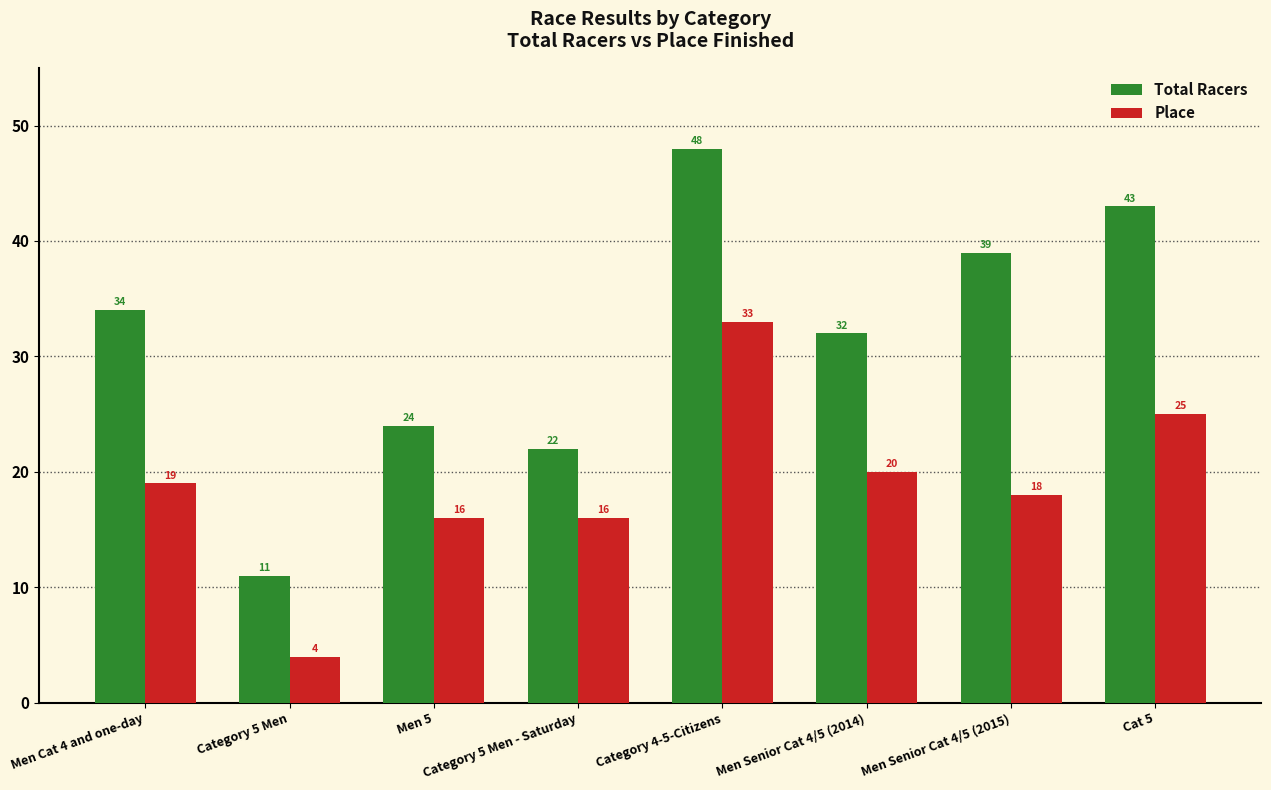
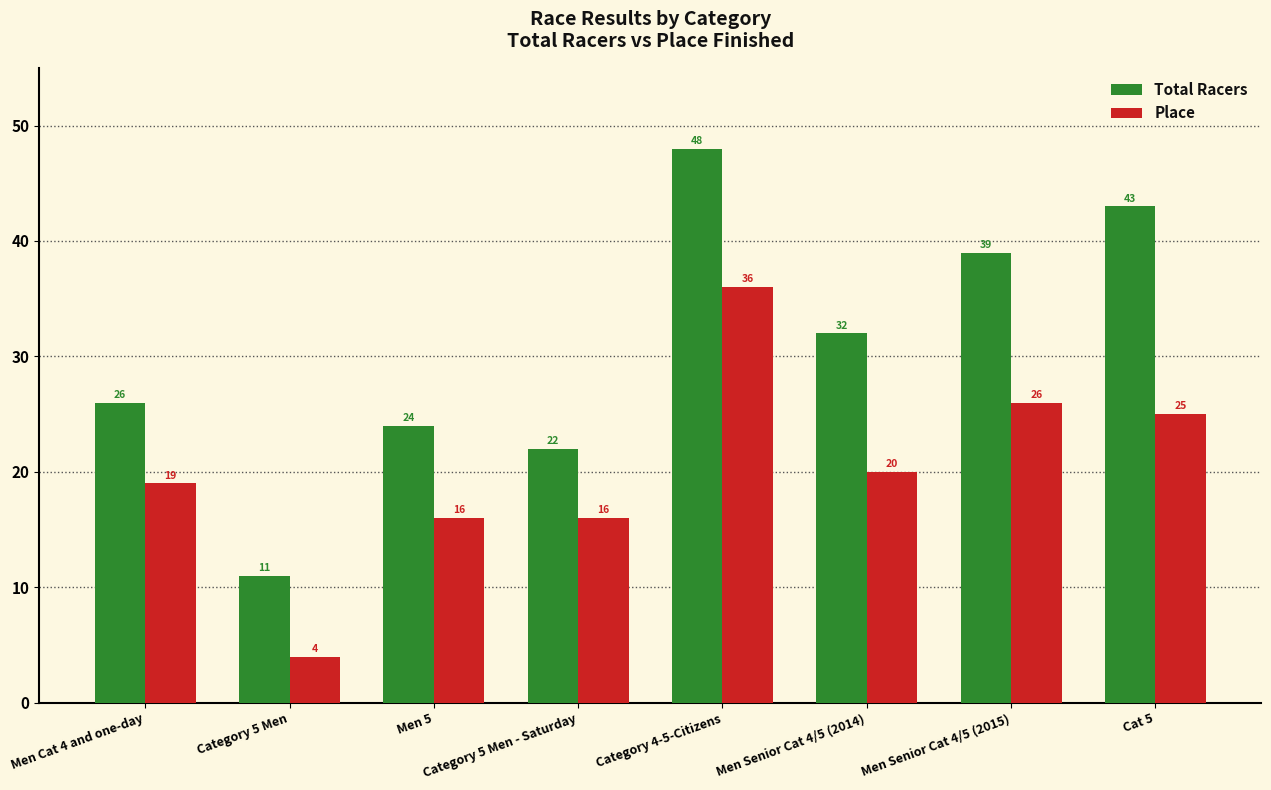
  {
    "Total Racers": {
-     "Men Cat 4 and one-day": 34,
+     "Men Cat 4 and one-day": 26,
      "Category 5 Men": 11,
      "Men 5": 24,
      "Category 5 Men - Saturday": 22,
      "Category 4-5-Citizens": 48,
      "Men Senior Cat 4/5 (2014)": 32,
      "Men Senior Cat 4/5 (2015)": 39,
      "Cat 5": 43
    },
    "Place": {
      "Men Cat 4 and one-day": 19,
      "Category 5 Men": 4,
      "Men 5": 16,
      "Category 5 Men - Saturday": 16,
-     "Category 4-5-Citizens": 33,
+     "Category 4-5-Citizens": 36,
      "Men Senior Cat 4/5 (2014)": 20,
-     "Men Senior Cat 4/5 (2015)": 18,
+     "Men Senior Cat 4/5 (2015)": 26,
      "Cat 5": 25
    }
  }
